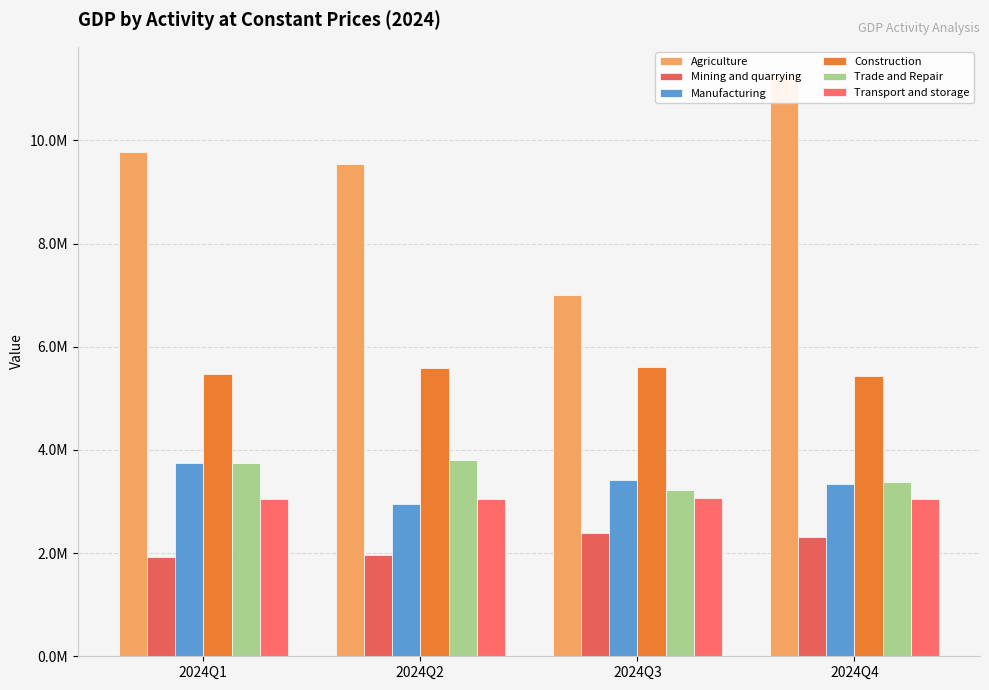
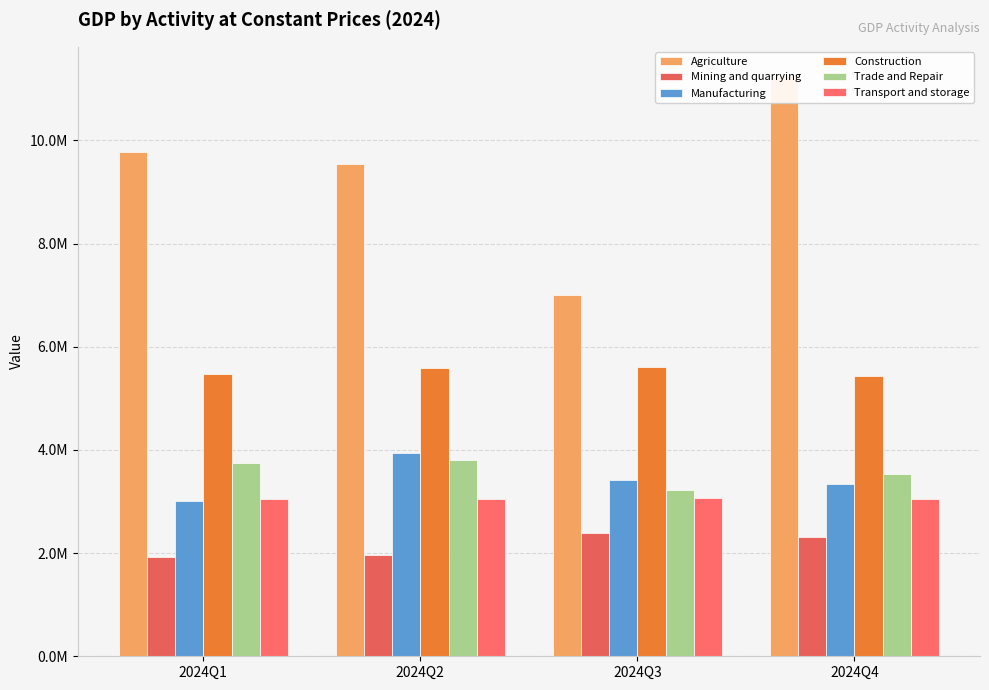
  {
    "Manufacturing": {
-     "2024Q1": 3700000,
-     "2024Q2": 3000000,
+     "2024Q1": 3000000,
+     "2024Q2": 3900000,
      "2024Q3": 3400000,
      "2024Q4": 3300000
    },
    "Trade and Repair": {
      "2024Q1": 3700000,
      "2024Q2": 3800000,
      "2024Q3": 3200000,
-     "2024Q4": 3400000
+     "2024Q4": 3500000
    }
  }
